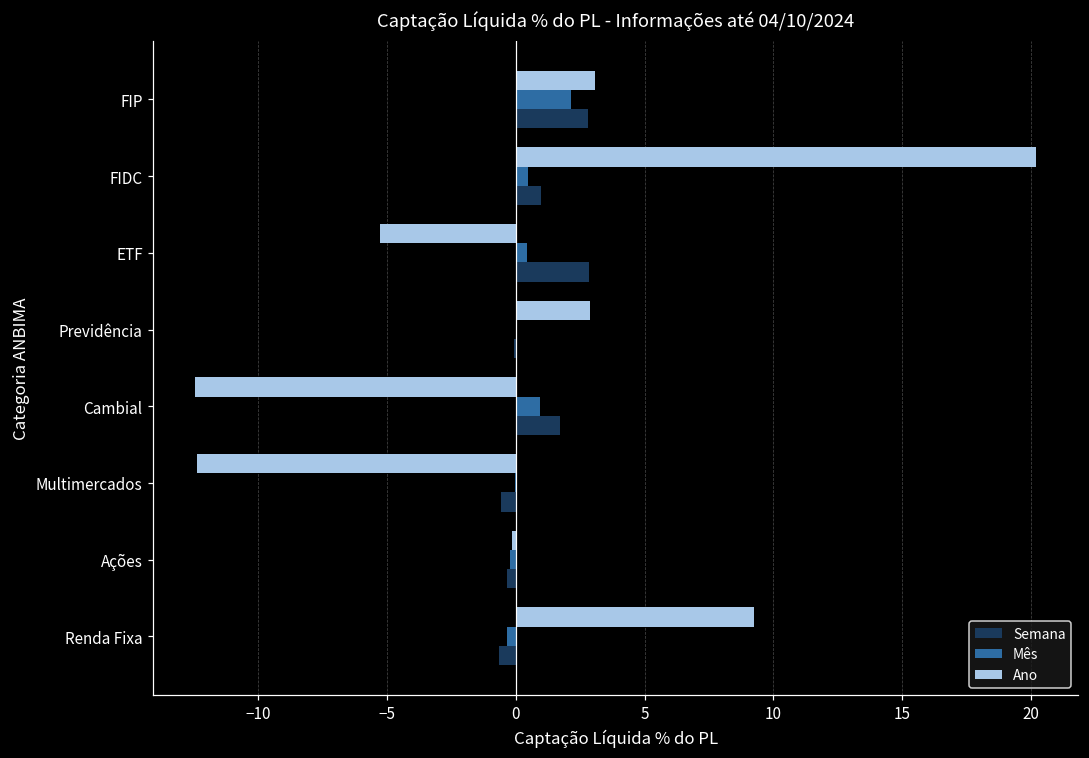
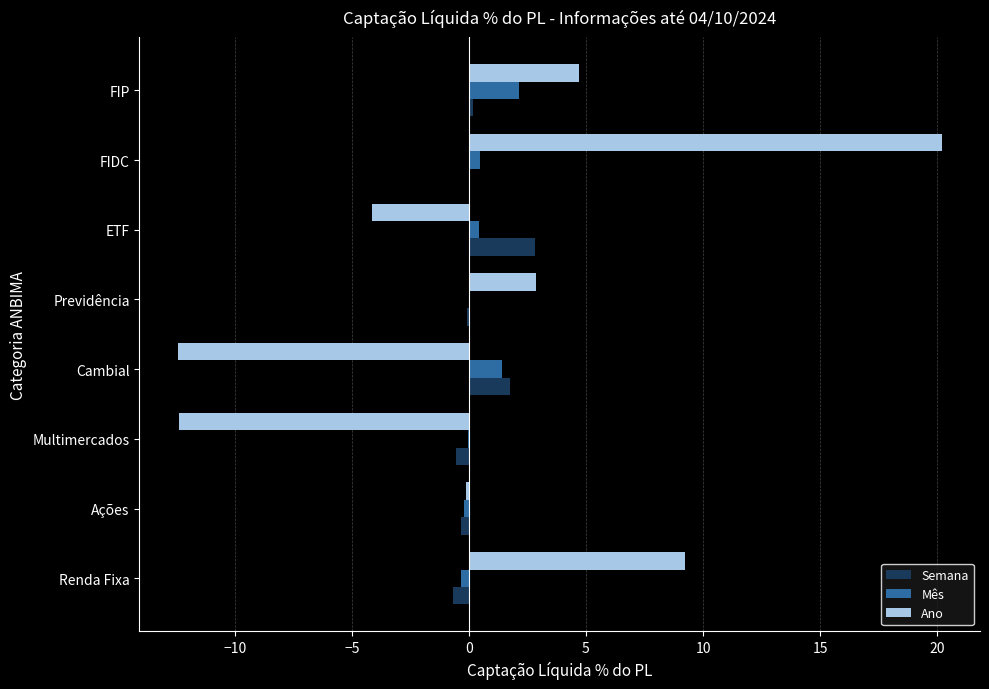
  {
    "Semana": {
-     "FIP": 2.8,
-     "FIDC": 1.0,
+     "FIP": 0.2,
+     "FIDC": 0.0,
      "ETF": 2.8,
      "Cambial": 1.7,
      "Multimercados": -0.6,
      "Ações": -0.3,
      "Renda Fixa": -0.7
    },
    "Mês": {
      "FIP": 2.2,
      "FIDC": 0.5,
      "ETF": 0.4,
-     "Cambial": 0.9,
+     "Cambial": 1.4,
      "Ações": -0.2,
      "Renda Fixa": -0.3
    },
    "Ano": {
-     "FIP": 3.1,
+     "FIP": 4.7,
      "FIDC": 20.2,
-     "ETF": -5.3,
+     "ETF": -4.2,
      "Previdência": 2.9,
      "Cambial": -12.4,
      "Multimercados": -12.4,
      "Ações": -0.1,
      "Renda Fixa": 9.2
    }
  }
